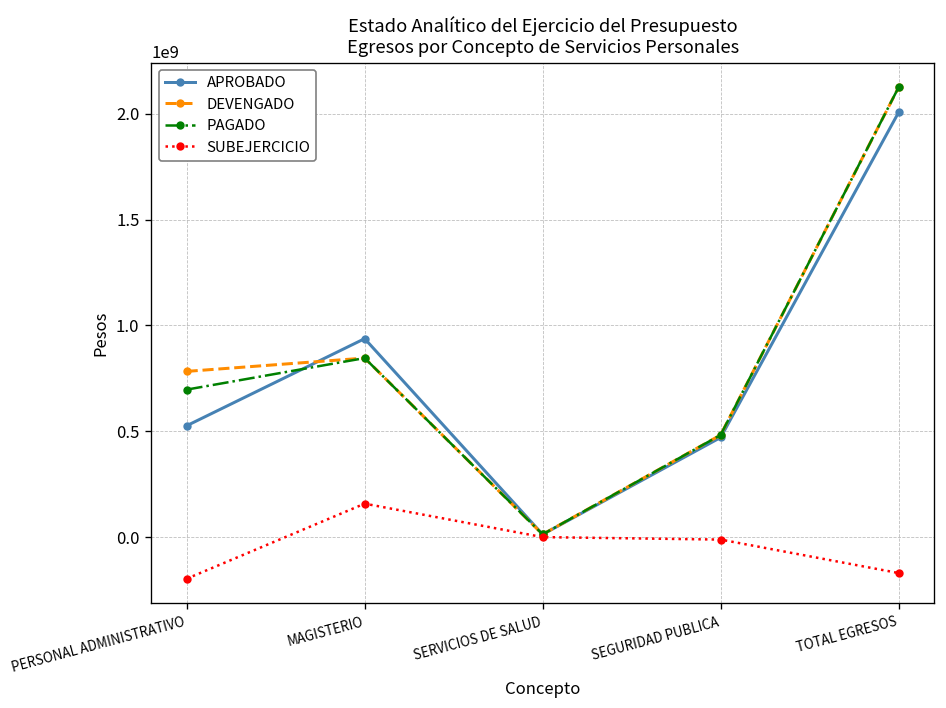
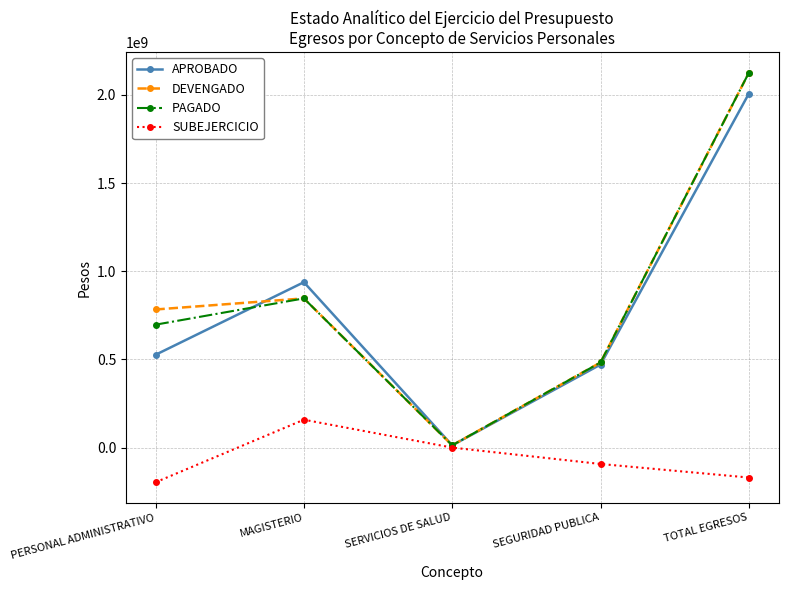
  {
    "APROBADO": {
      "PERSONAL ADMINISTRATIVO": 530000000,
      "MAGISTERIO": 940000000,
      "TOTAL EGRESOS": 2010000000
    },
    "DEVENGADO": {
      "PERSONAL ADMINISTRATIVO": 780000000
    },
    "PAGADO": {
      "PERSONAL ADMINISTRATIVO": 700000000
    },
    "SUBEJERCICIO": {
      "PERSONAL ADMINISTRATIVO": -200000000,
      "MAGISTERIO": 160000000,
-     "SEGURIDAD PUBLICA": -10000000,
+     "SEGURIDAD PUBLICA": -90000000,
      "TOTAL EGRESOS": -170000000
    }
  }
